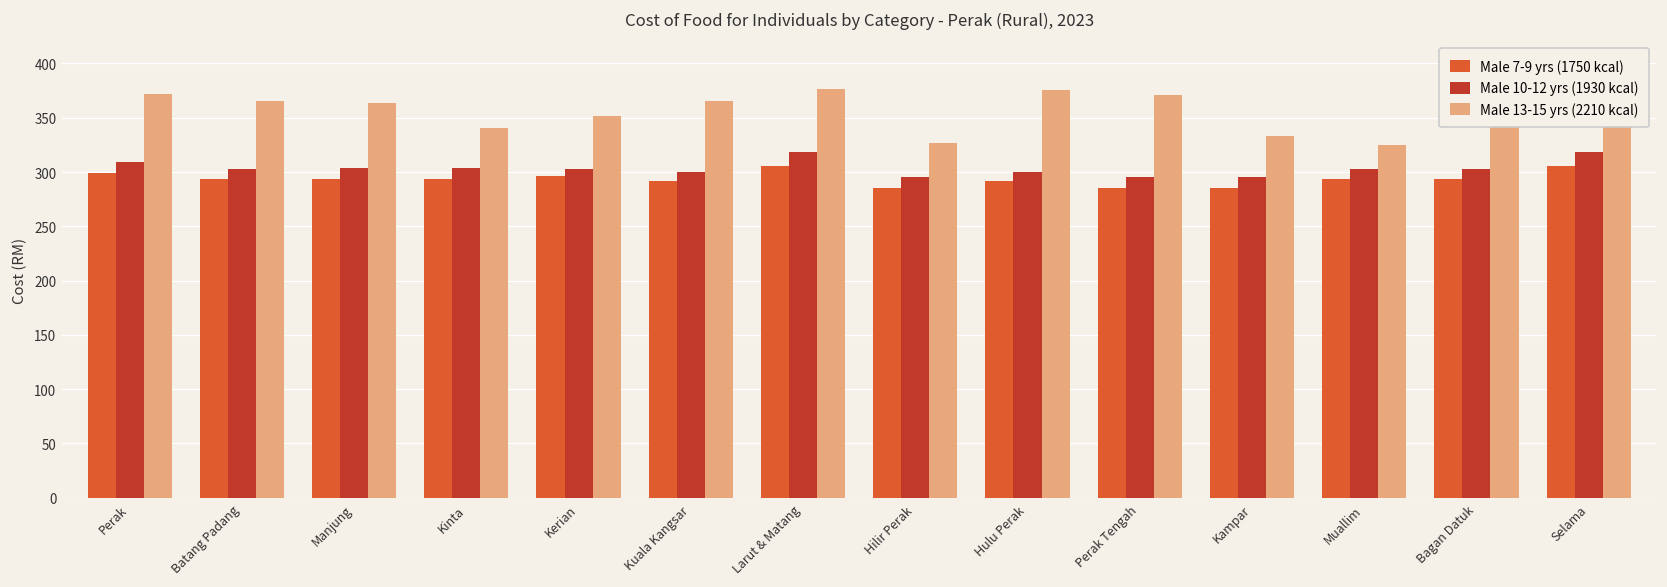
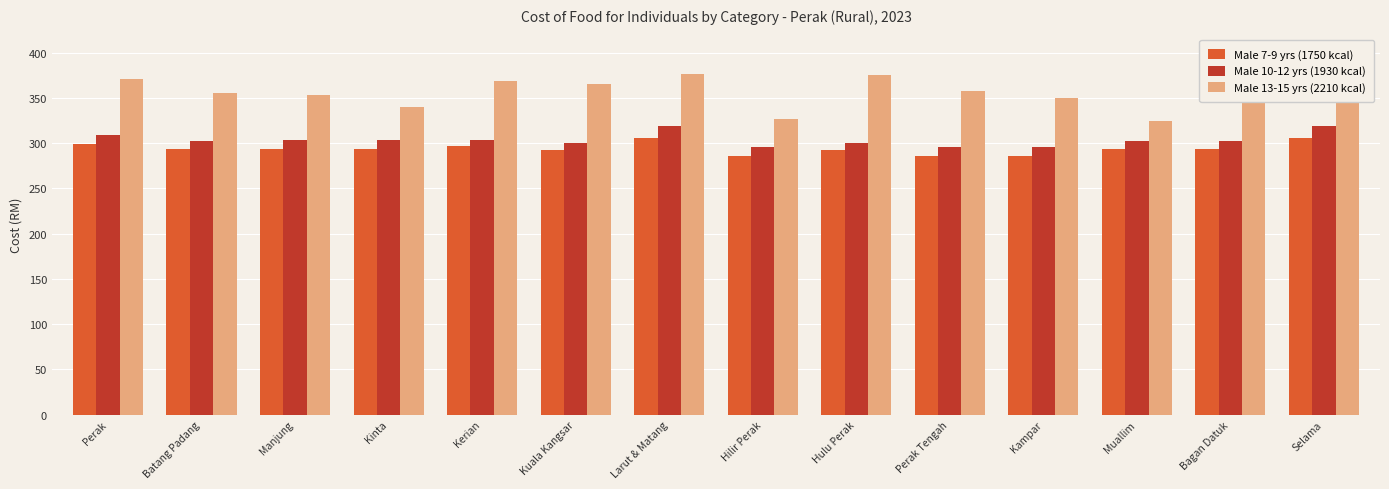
  {
    "Male 13-15 yrs (2210 kcal)": {
      "Perak": 370,
-     "Batang Padang": 370,
-     "Manjung": 360,
+     "Batang Padang": 360,
+     "Manjung": 350,
      "Kinta": 340,
-     "Kerian": 350,
+     "Kerian": 370,
      "Kuala Kangsar": 370,
      "Larut & Matang": 380,
      "Hilir Perak": 330,
      "Hulu Perak": 380,
-     "Perak Tengah": 370,
-     "Kampar": 330,
+     "Perak Tengah": 360,
+     "Kampar": 350,
      "Muallim": 320
    }
  }
